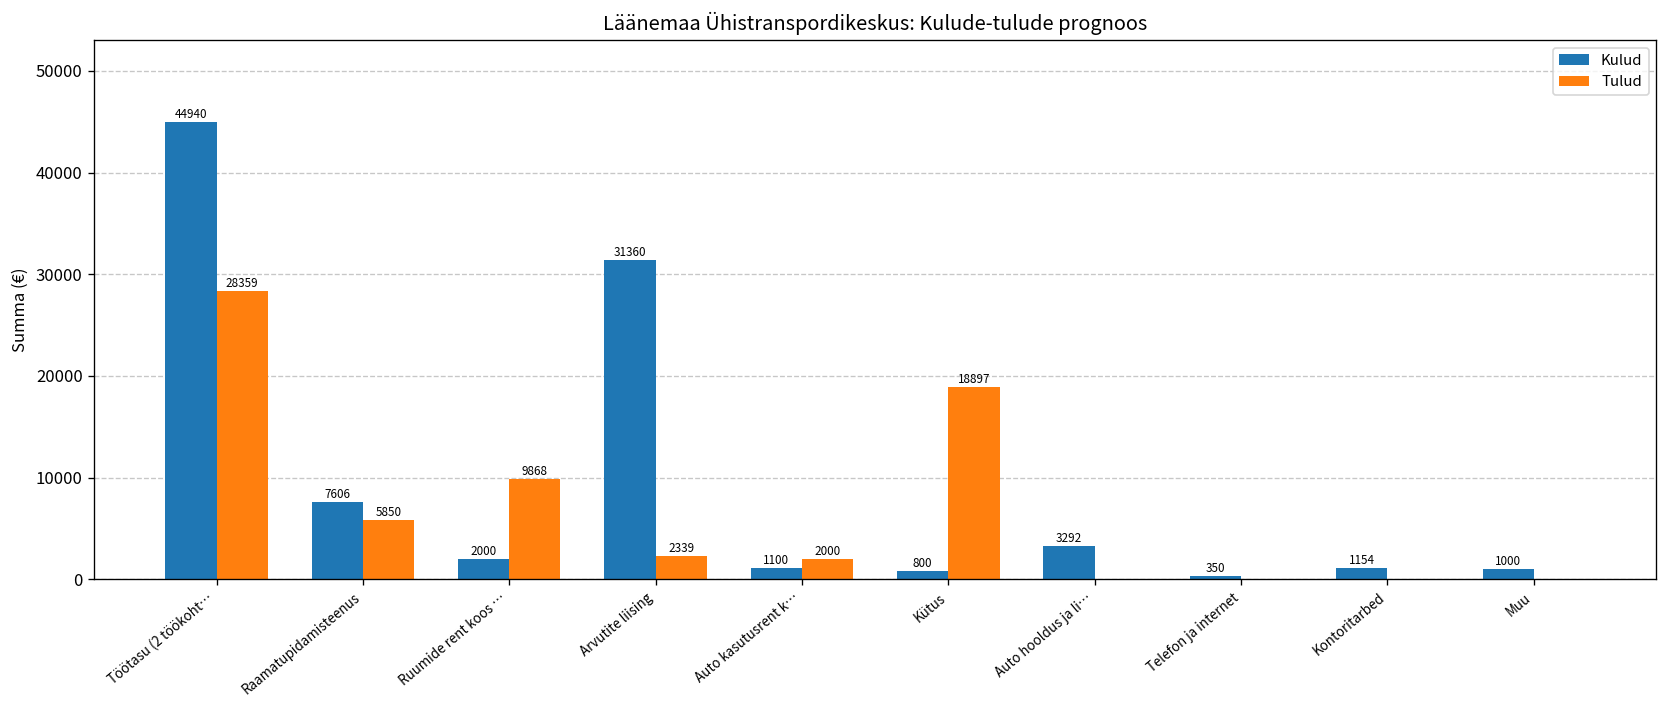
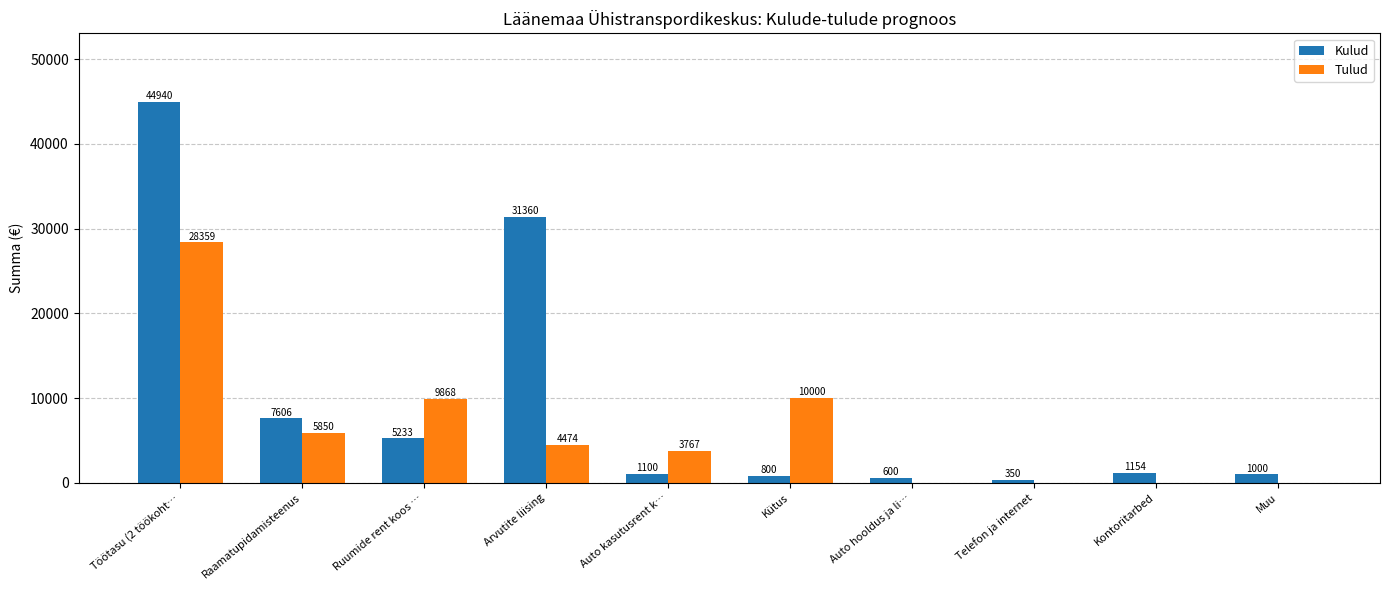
  {
    "Kulud": {
      "Töötasu (2 töökoht…": 44940,
      "Raamatupidamisteenus": 7606,
-     "Ruumide rent koos …": 2000,
+     "Ruumide rent koos …": 5233,
      "Arvutite liising": 31360,
      "Auto kasutusrent k…": 1100,
      "Kütus": 800,
-     "Auto hooldus ja li…": 3292,
+     "Auto hooldus ja li…": 600,
      "Telefon ja internet": 350,
      "Kontoritarbed": 1154,
      "Muu": 1000
    },
    "Tulud": {
      "Töötasu (2 töökoht…": 28359,
      "Raamatupidamisteenus": 5850,
      "Ruumide rent koos …": 9868,
-     "Arvutite liising": 2339,
-     "Auto kasutusrent k…": 2000,
-     "Kütus": 18897
+     "Arvutite liising": 4474,
+     "Auto kasutusrent k…": 3767,
+     "Kütus": 10000
    }
  }
